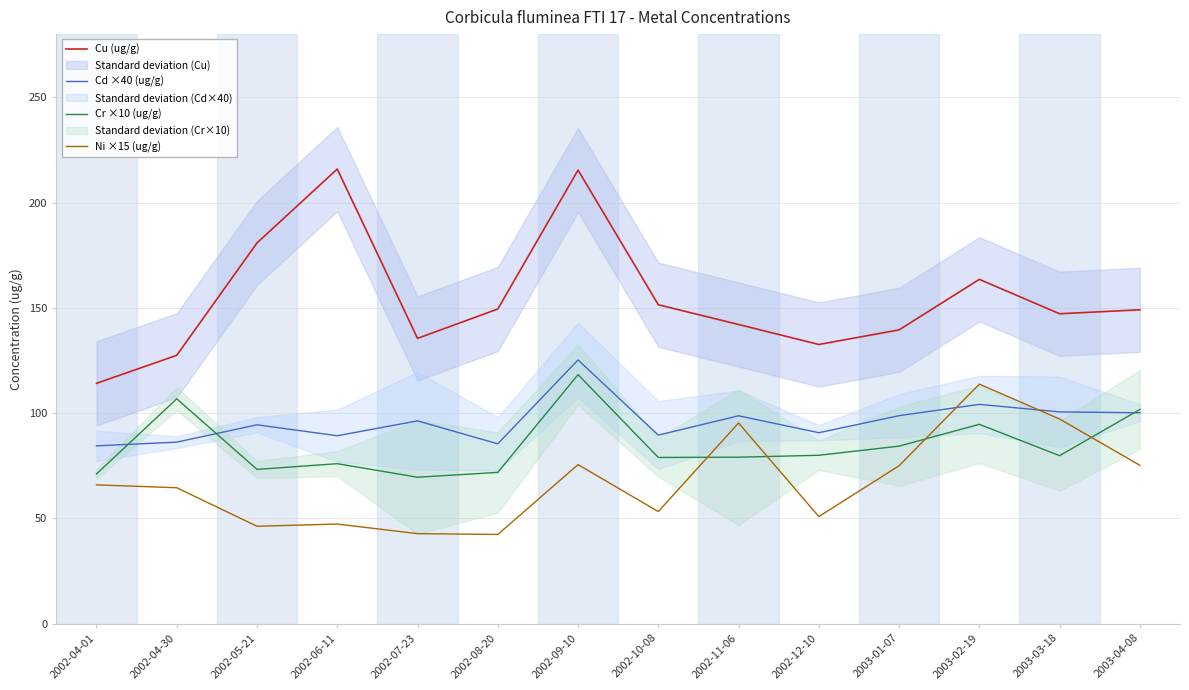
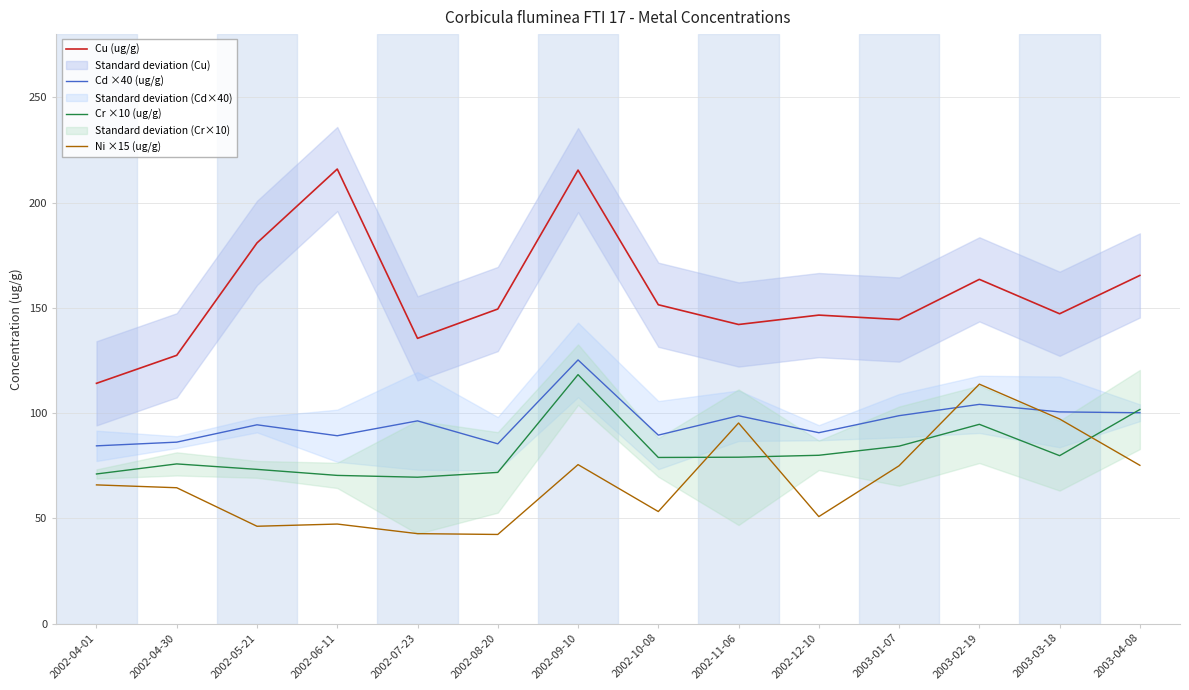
  {
    "Cu (ug/g)": {
      "2002-04-01": 114,
      "2002-04-30": 127,
      "2002-05-21": 181,
      "2002-06-11": 216,
      "2002-07-23": 135,
      "2002-08-20": 149,
      "2002-09-10": 215,
      "2002-10-08": 151,
      "2002-11-06": 142,
-     "2002-12-10": 133,
-     "2003-01-07": 139,
+     "2002-12-10": 147,
+     "2003-01-07": 144,
      "2003-02-19": 163,
      "2003-03-18": 147,
-     "2003-04-08": 149
+     "2003-04-08": 165
    },
    "Cd ×40 (ug/g)": {
      "2002-04-01": 84,
      "2002-04-30": 86,
      "2002-05-21": 94,
      "2002-06-11": 89,
      "2002-08-20": 85,
      "2002-09-10": 125,
      "2002-10-08": 89,
      "2002-11-06": 99,
      "2002-12-10": 91,
      "2003-01-07": 99,
      "2003-02-19": 104,
      "2003-03-18": 101,
      "2003-04-08": 100
    },
    "Cr ×10 (ug/g)": {
      "2002-04-01": 71,
-     "2002-04-30": 107,
+     "2002-04-30": 76,
      "2002-05-21": 73,
-     "2002-06-11": 76,
+     "2002-06-11": 70,
      "2002-07-23": 70,
      "2002-08-20": 72,
      "2002-09-10": 118,
      "2002-10-08": 79,
      "2002-11-06": 79,
      "2002-12-10": 80,
      "2003-01-07": 84,
      "2003-02-19": 95,
      "2003-03-18": 80,
      "2003-04-08": 102
    },
    "Ni ×15 (ug/g)": {
      "2002-04-01": 66,
      "2002-04-30": 65,
      "2002-05-21": 46,
      "2002-06-11": 47,
      "2002-07-23": 43,
      "2002-08-20": 42,
      "2002-09-10": 75,
      "2002-10-08": 53,
      "2002-11-06": 95,
      "2002-12-10": 51,
      "2003-01-07": 75,
      "2003-04-08": 75
    }
  }
